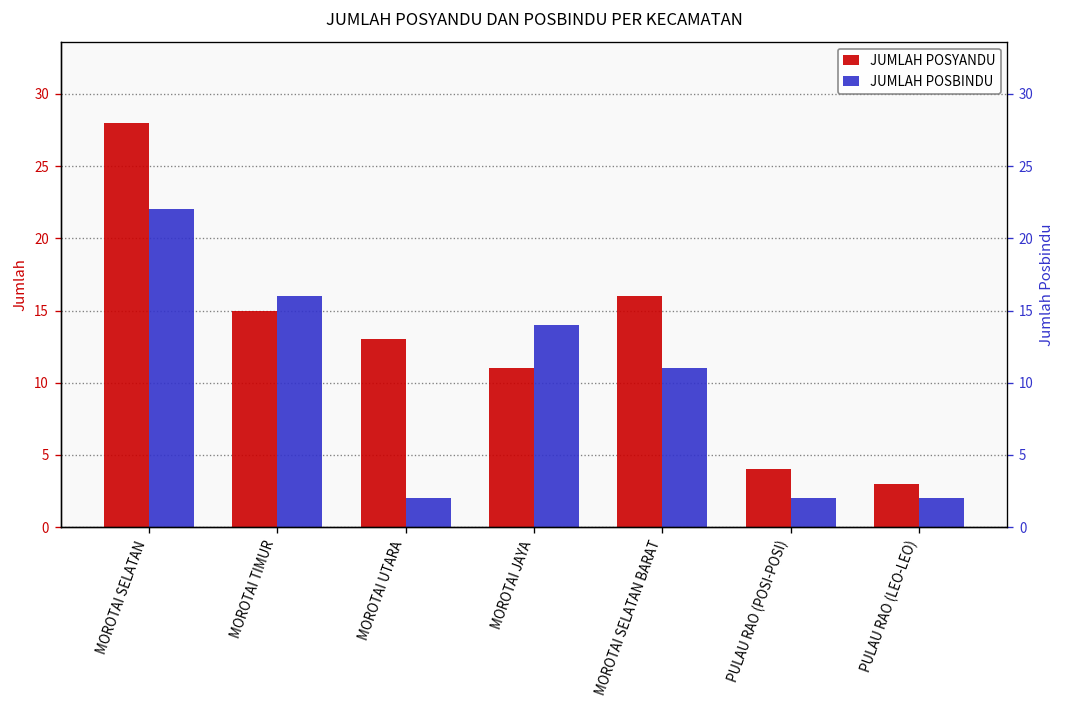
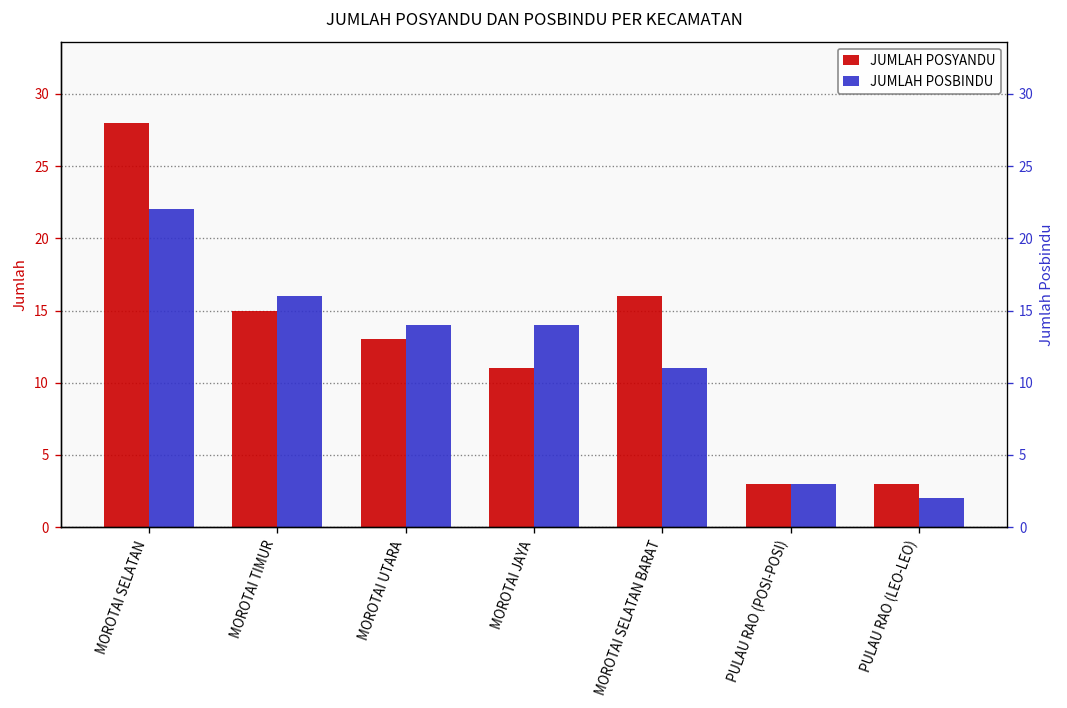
  {
    "JUMLAH POSYANDU": {
      "MOROTAI SELATAN": 28,
      "MOROTAI TIMUR": 15,
      "MOROTAI UTARA": 13,
      "MOROTAI JAYA": 11,
      "MOROTAI SELATAN BARAT": 16,
-     "PULAU RAO (POSI-POSI)": 4,
+     "PULAU RAO (POSI-POSI)": 3,
      "PULAU RAO (LEO-LEO)": 3
    },
    "JUMLAH POSBINDU": {
      "MOROTAI SELATAN": 22,
      "MOROTAI TIMUR": 16,
-     "MOROTAI UTARA": 2,
+     "MOROTAI UTARA": 14,
      "MOROTAI JAYA": 14,
      "MOROTAI SELATAN BARAT": 11,
-     "PULAU RAO (POSI-POSI)": 2,
+     "PULAU RAO (POSI-POSI)": 3,
      "PULAU RAO (LEO-LEO)": 2
    }
  }
